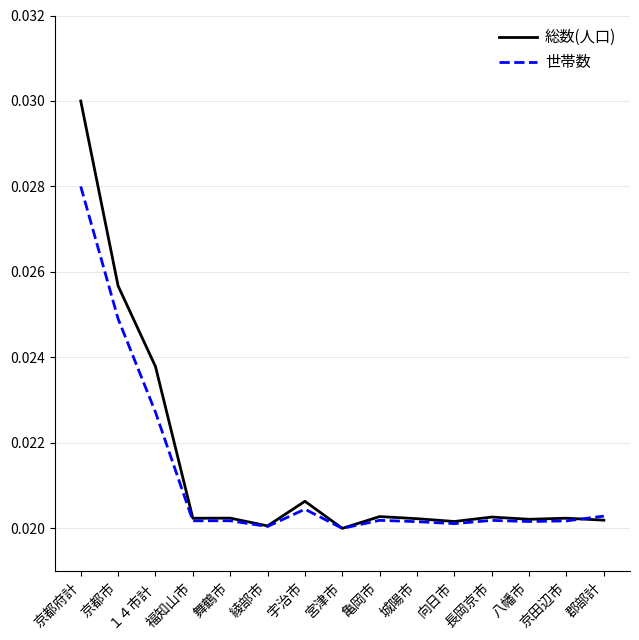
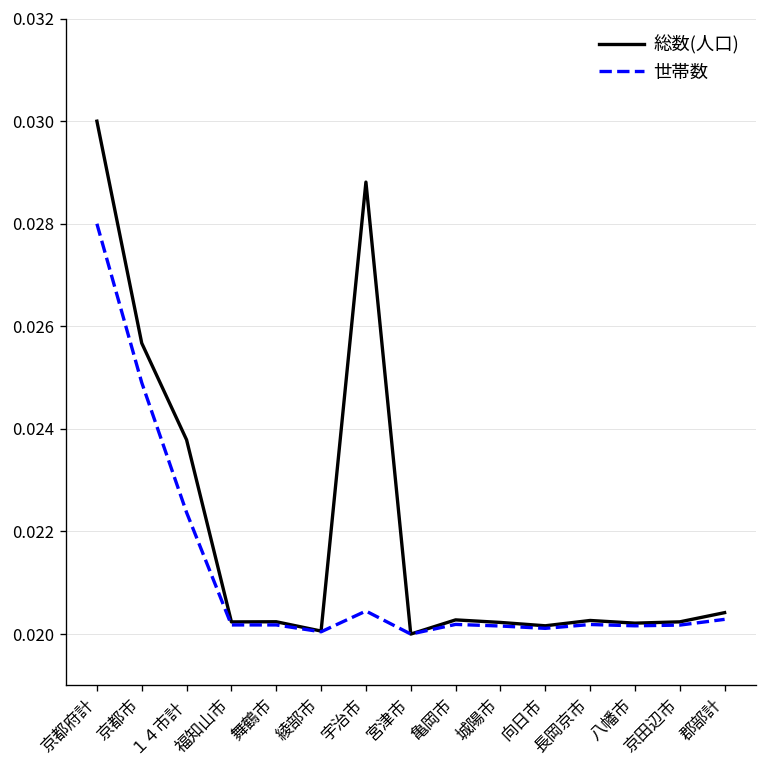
  {
    "総数(人口)": {
      "京都府計": 0.0300,
      "京都市": 0.0257,
      "１４市計": 0.0238,
      "舞鶴市": 0.0202,
-     "宇治市": 0.0206,
+     "宇治市": 0.0288,
      "亀岡市": 0.0203,
      "城陽市": 0.0202,
      "長岡京市": 0.0203,
      "京田辺市": 0.0202,
-     "郡部計": 0.0202
+     "郡部計": 0.0204
    },
    "世帯数": {
      "京都府計": 0.0280,
      "京都市": 0.0249,
-     "１４市計": 0.0227,
+     "１４市計": 0.0224,
      "舞鶴市": 0.0202,
      "宇治市": 0.0204,
      "亀岡市": 0.0202,
      "城陽市": 0.0202,
      "長岡京市": 0.0202,
      "京田辺市": 0.0202,
      "郡部計": 0.0203
    }
  }
